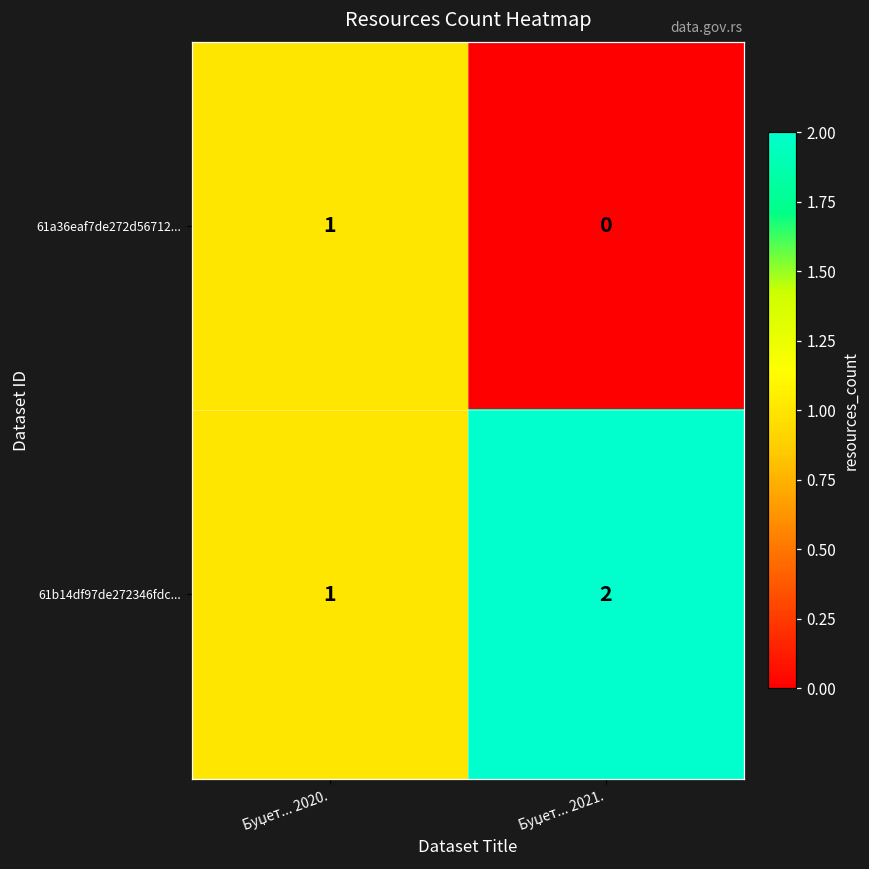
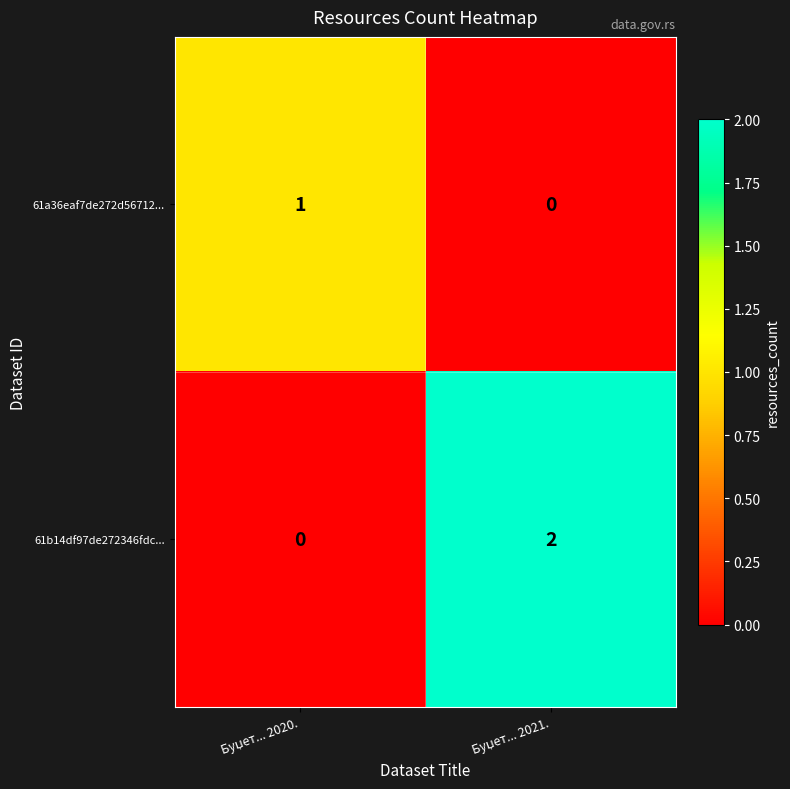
  {
    "61a36eaf7de272d56712...": {
      "Буџет... 2020.": 1,
      "Буџет... 2021.": 0
    },
    "61b14df97de272346fdc...": {
-     "Буџет... 2020.": 1,
+     "Буџет... 2020.": 0,
      "Буџет... 2021.": 2
    }
  }
